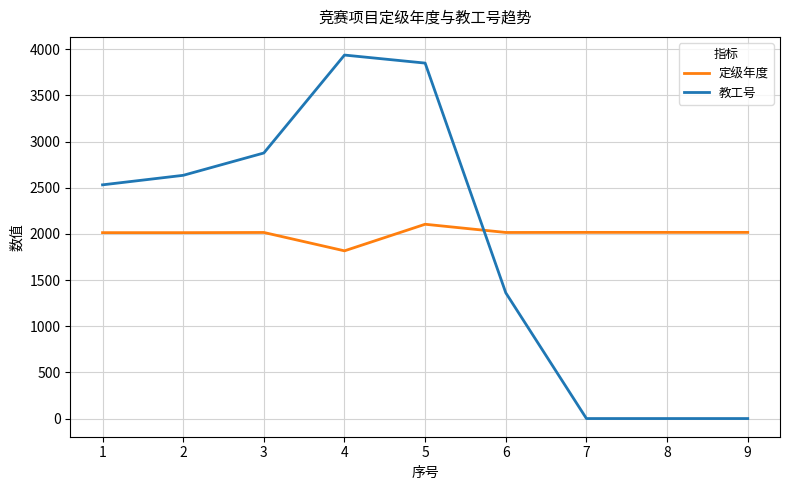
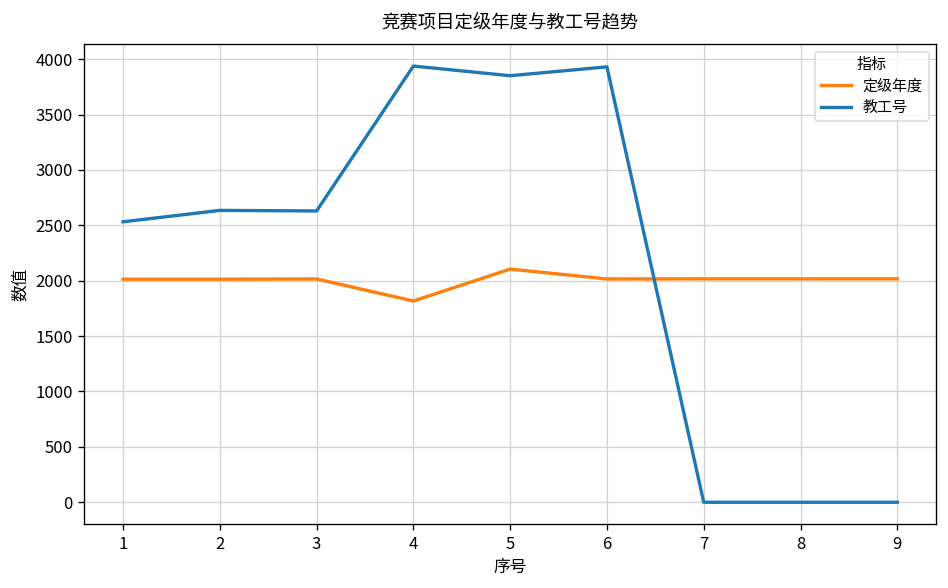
  {
    "定级年度": {
      "1": 2000,
      "2": 2000,
      "3": 2000,
      "4": 1800,
      "5": 2100,
      "6": 2000,
      "7": 2000,
      "8": 2000,
      "9": 2000
    },
    "教工号": {
      "1": 2500,
      "2": 2600,
-     "3": 2900,
+     "3": 2600,
      "4": 3900,
      "5": 3900,
-     "6": 1400,
+     "6": 3900,
      "7": 0,
      "8": 0,
      "9": 0
    }
  }
